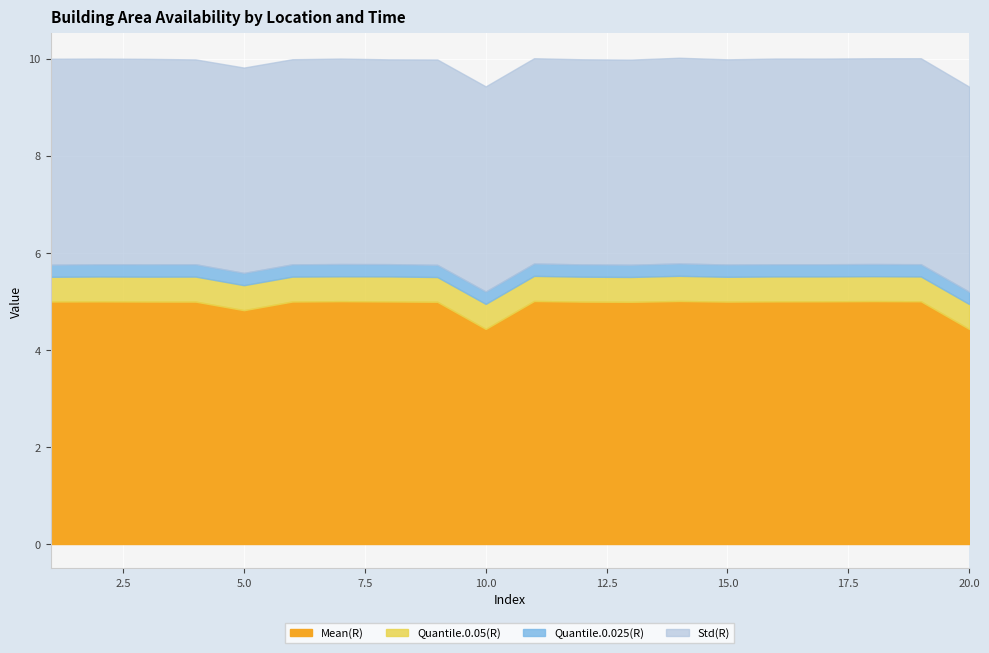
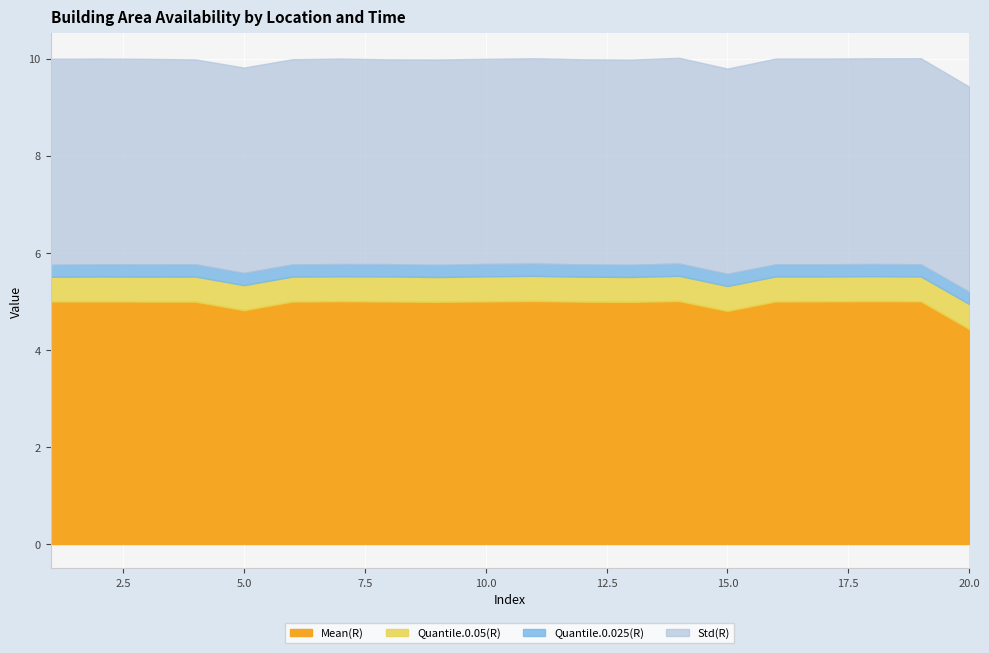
  {
    "Mean(R)": {
      "5.0": 4.8,
-     "10.0": 4.4,
-     "15.0": 5.0,
+     "10.0": 5.0,
+     "15.0": 4.8,
      "20.0": 4.4
    },
    "Quantile.0.05(R)": {
      "5.0": 0.5,
      "10.0": 0.5,
      "15.0": 0.5,
      "20.0": 0.5
    }
  }
